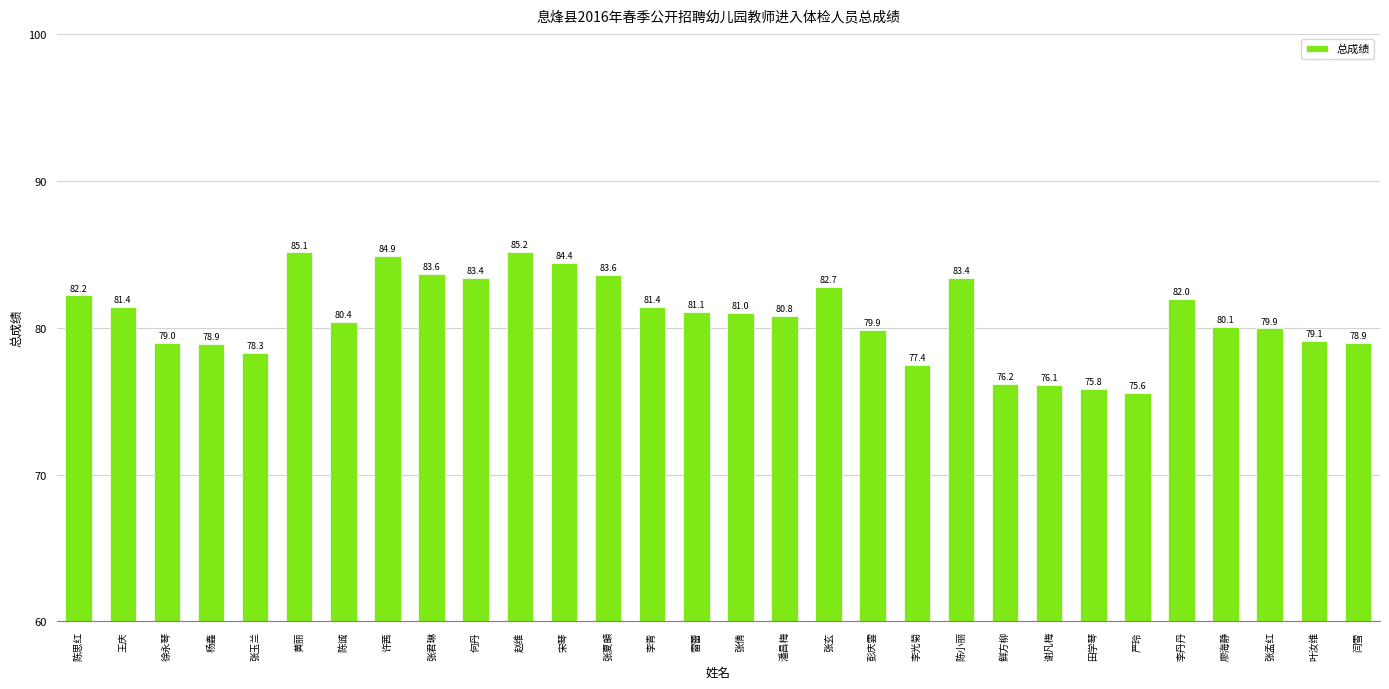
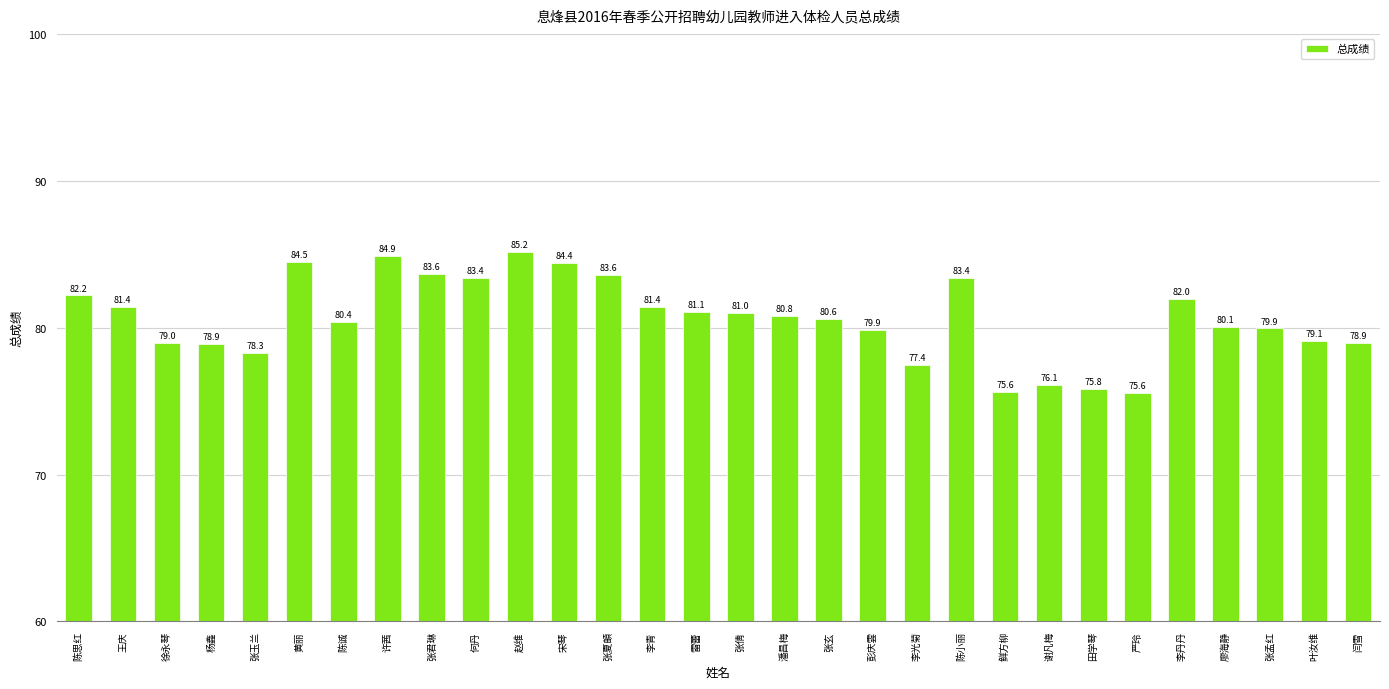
  {
    "陈思红": 82.2,
    "王庆": 81.4,
    "徐永琴": 79.0,
    "杨鑫": 78.9,
    "张玉兰": 78.3,
-   "黄丽": 85.1,
+   "黄丽": 84.5,
    "陈诚": 80.4,
    "许茜": 84.9,
    "张君琳": 83.6,
    "何丹": 83.4,
    "赵维": 85.2,
    "宋琴": 84.4,
    "张夏頔": 83.6,
    "李青": 81.4,
    "雷蕾": 81.1,
    "张倩": 81.0,
    "潘昌梅": 80.8,
-   "张玄": 82.7,
+   "张玄": 80.6,
    "彭庆雲": 79.9,
    "李光菊": 77.4,
    "陈小丽": 83.4,
-   "鲜方柳": 76.2,
+   "鲜方柳": 75.6,
    "谢凡梅": 76.1,
    "田学琴": 75.8,
    "严玲": 75.6,
    "李丹丹": 82.0,
    "廖海静": 80.1,
    "张孟红": 79.9,
    "叶汝维": 79.1,
    "闫雪": 78.9
  }
